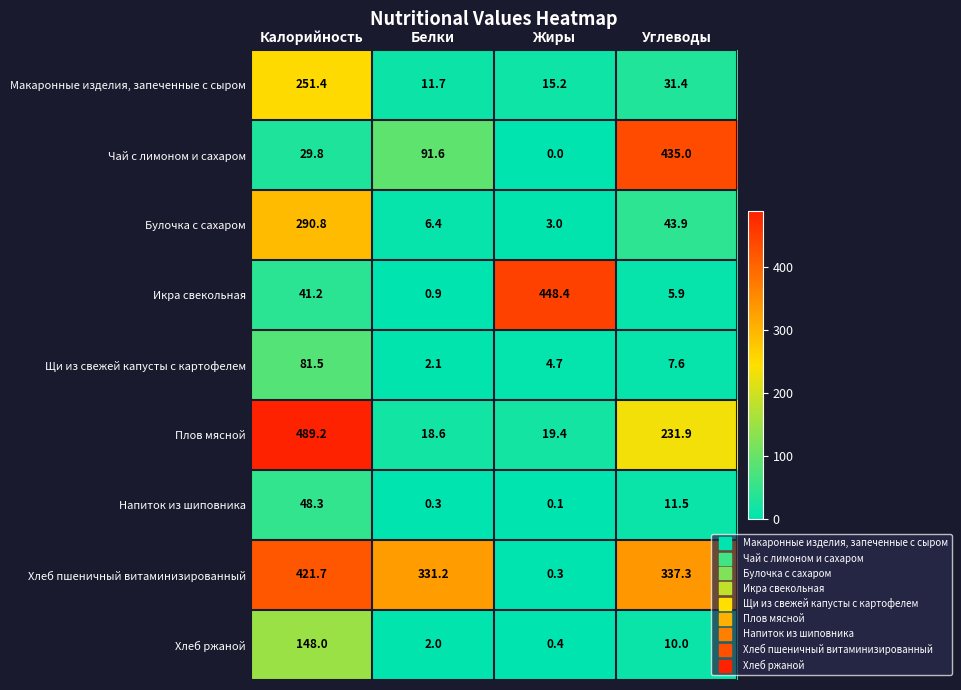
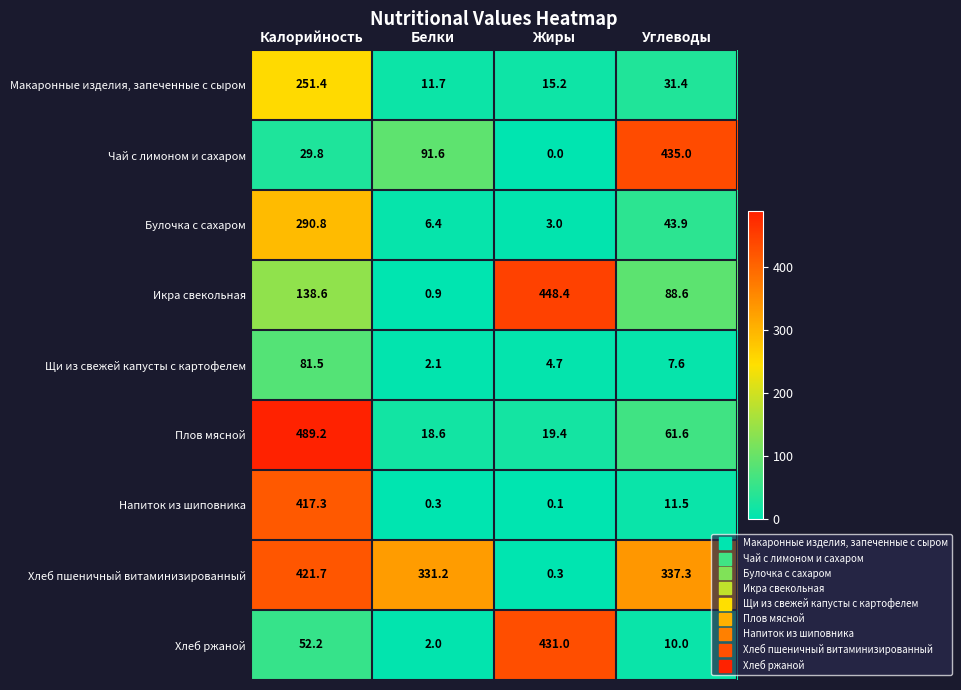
  {
    "Макаронные изделия, запеченные с сыром": {
      "Калорийность": 251.4,
      "Белки": 11.7,
      "Жиры": 15.2,
      "Углеводы": 31.4
    },
    "Чай с лимоном и сахаром": {
      "Калорийность": 29.8,
      "Белки": 91.6,
      "Жиры": 0.0,
      "Углеводы": 435.0
    },
    "Булочка с сахаром": {
      "Калорийность": 290.8,
      "Белки": 6.4,
      "Жиры": 3.0,
      "Углеводы": 43.9
    },
    "Икра свекольная": {
-     "Калорийность": 41.2,
+     "Калорийность": 138.6,
      "Белки": 0.9,
      "Жиры": 448.4,
-     "Углеводы": 5.9
+     "Углеводы": 88.6
    },
    "Щи из свежей капусты с картофелем": {
      "Калорийность": 81.5,
      "Белки": 2.1,
      "Жиры": 4.7,
      "Углеводы": 7.6
    },
    "Плов мясной": {
      "Калорийность": 489.2,
      "Белки": 18.6,
      "Жиры": 19.4,
-     "Углеводы": 231.9
+     "Углеводы": 61.6
    },
    "Напиток из шиповника": {
-     "Калорийность": 48.3,
+     "Калорийность": 417.3,
      "Белки": 0.3,
      "Жиры": 0.1,
      "Углеводы": 11.5
    },
    "Хлеб пшеничный витаминизированный": {
      "Калорийность": 421.7,
      "Белки": 331.2,
      "Жиры": 0.3,
      "Углеводы": 337.3
    },
    "Хлеб ржаной": {
-     "Калорийность": 148.0,
+     "Калорийность": 52.2,
      "Белки": 2.0,
-     "Жиры": 0.4,
+     "Жиры": 431.0,
      "Углеводы": 10.0
    }
  }
